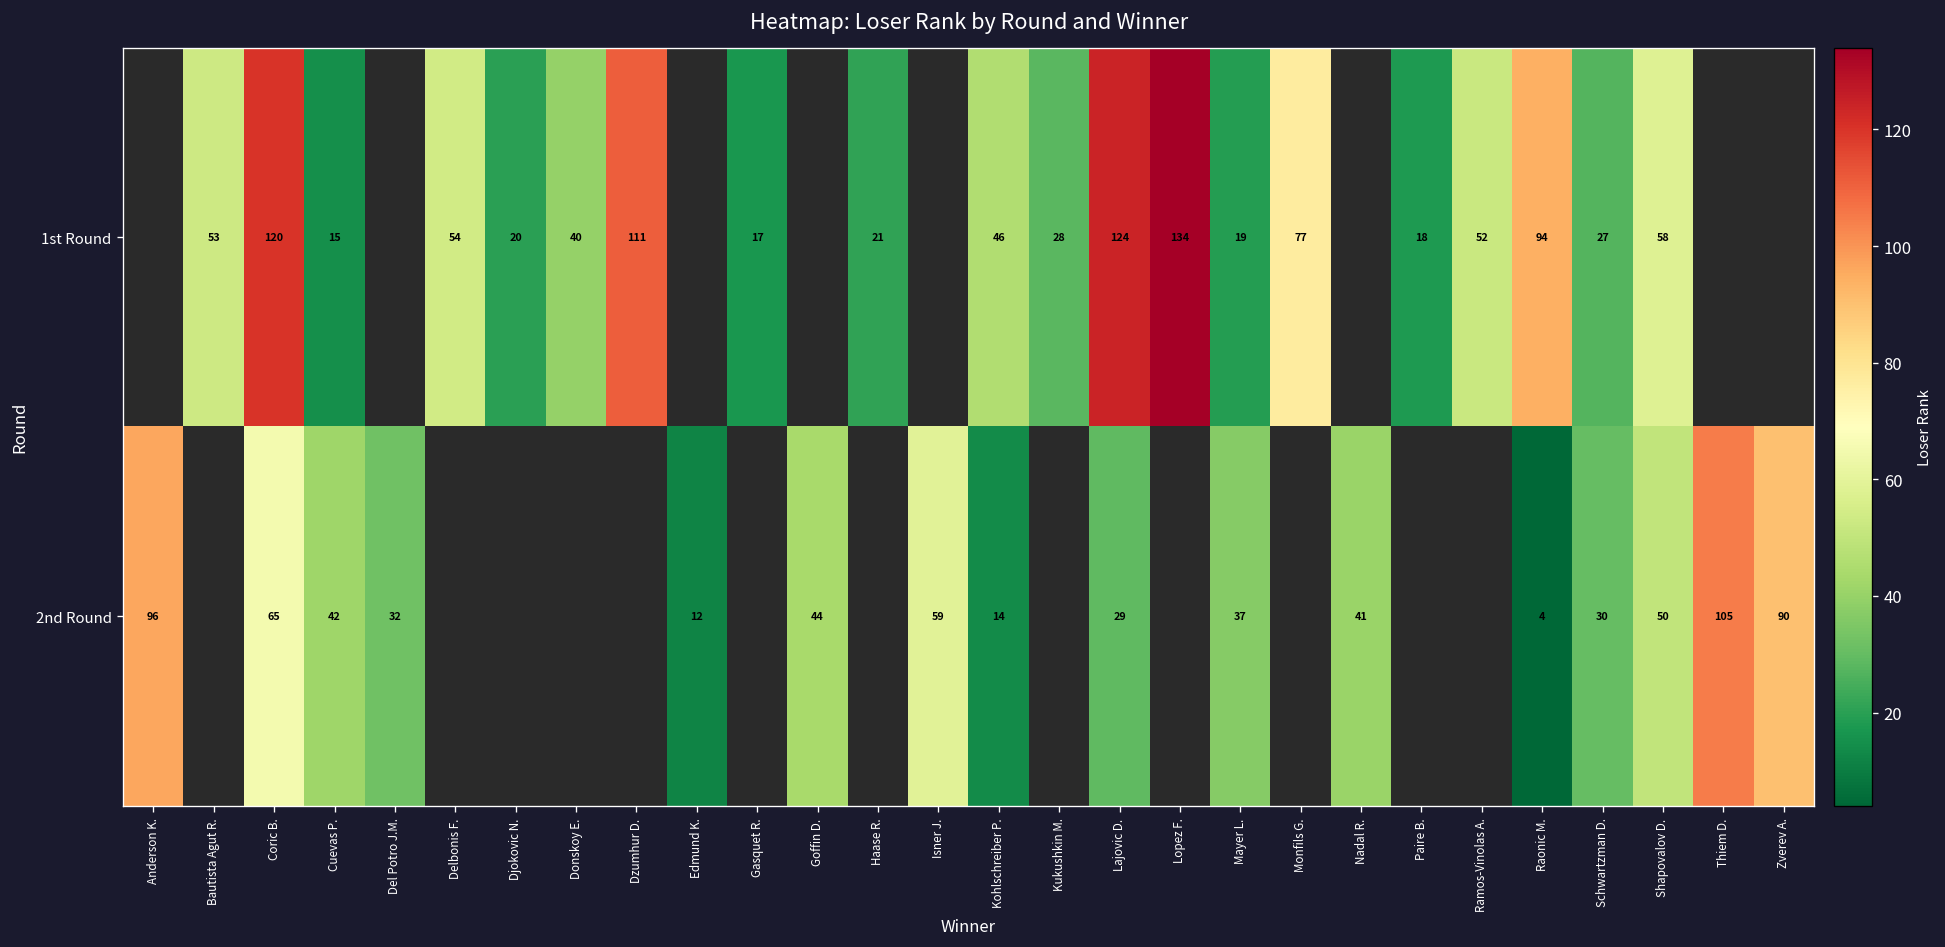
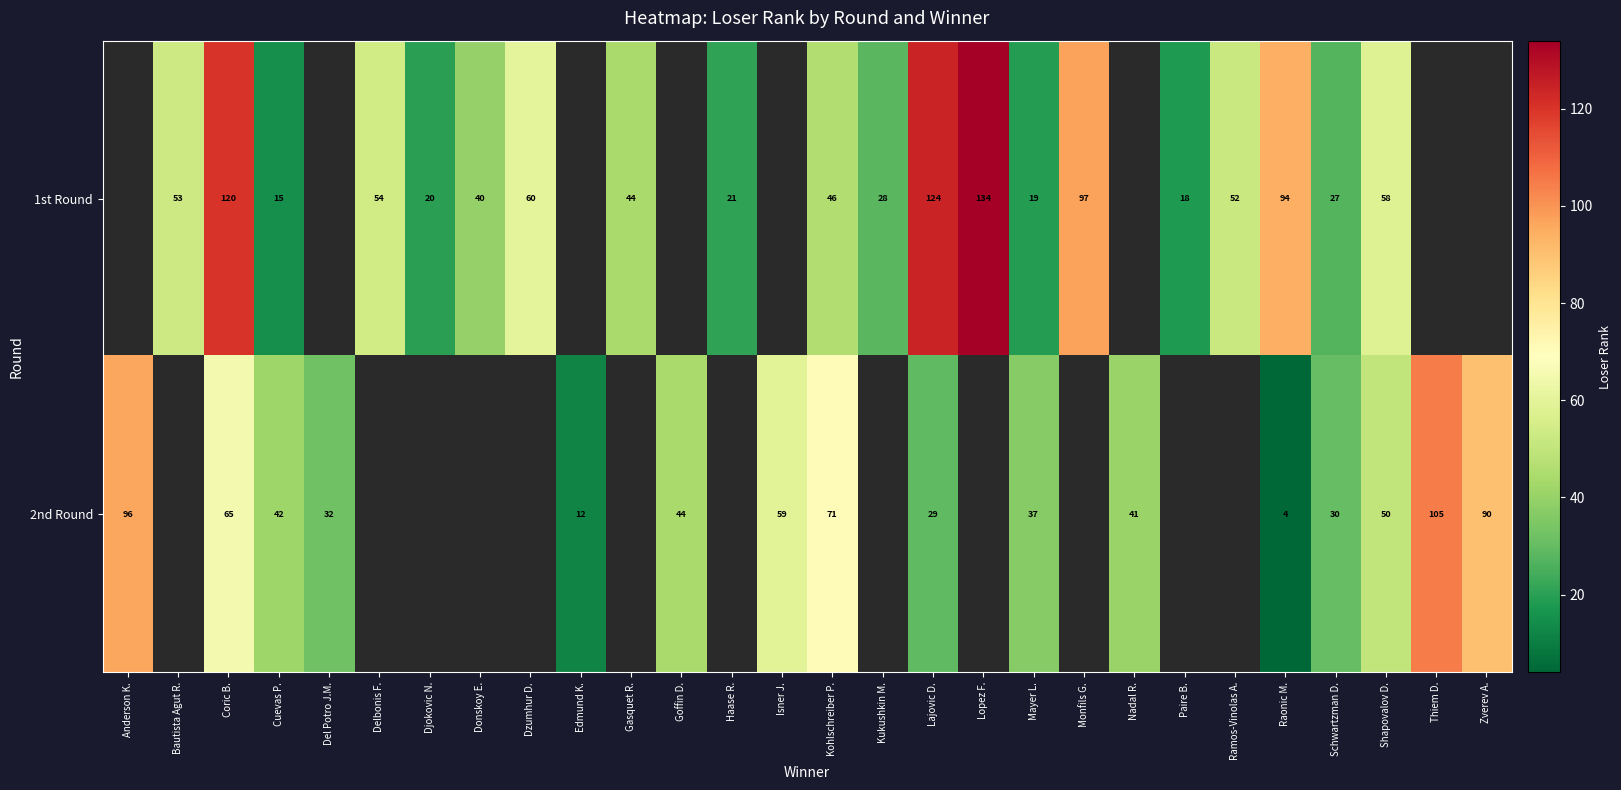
  {
    "1st Round": {
      "Bautista Agut R.": 53,
      "Coric B.": 120,
      "Cuevas P.": 15,
      "Delbonis F.": 54,
      "Djokovic N.": 20,
      "Donskoy E.": 40,
-     "Dzumhur D.": 111,
-     "Gasquet R.": 17,
+     "Dzumhur D.": 60,
+     "Gasquet R.": 44,
      "Haase R.": 21,
      "Kohlschreiber P.": 46,
      "Kukushkin M.": 28,
      "Lajovic D.": 124,
      "Lopez F.": 134,
      "Mayer L.": 19,
-     "Monfils G.": 77,
+     "Monfils G.": 97,
      "Paire B.": 18,
      "Ramos-Vinolas A.": 52,
      "Raonic M.": 94,
      "Schwartzman D.": 27,
      "Shapovalov D.": 58
    },
    "2nd Round": {
      "Anderson K.": 96,
      "Coric B.": 65,
      "Cuevas P.": 42,
      "Del Potro J.M.": 32,
      "Edmund K.": 12,
      "Goffin D.": 44,
      "Isner J.": 59,
-     "Kohlschreiber P.": 14,
+     "Kohlschreiber P.": 71,
      "Lajovic D.": 29,
      "Mayer L.": 37,
      "Nadal R.": 41,
      "Raonic M.": 4,
      "Schwartzman D.": 30,
      "Shapovalov D.": 50,
      "Thiem D.": 105,
      "Zverev A.": 90
    }
  }
